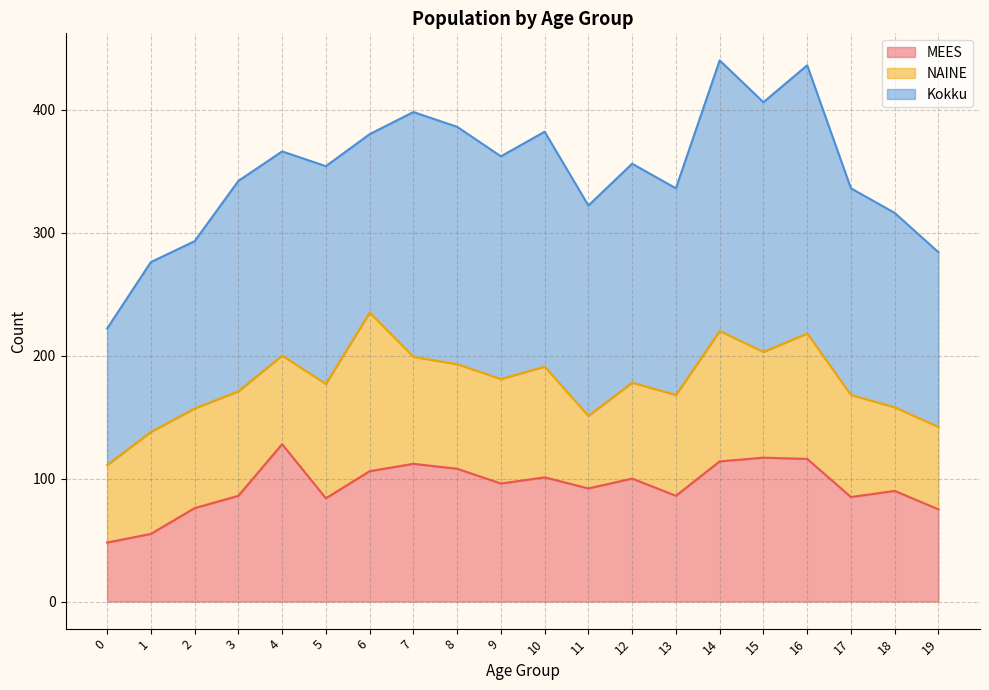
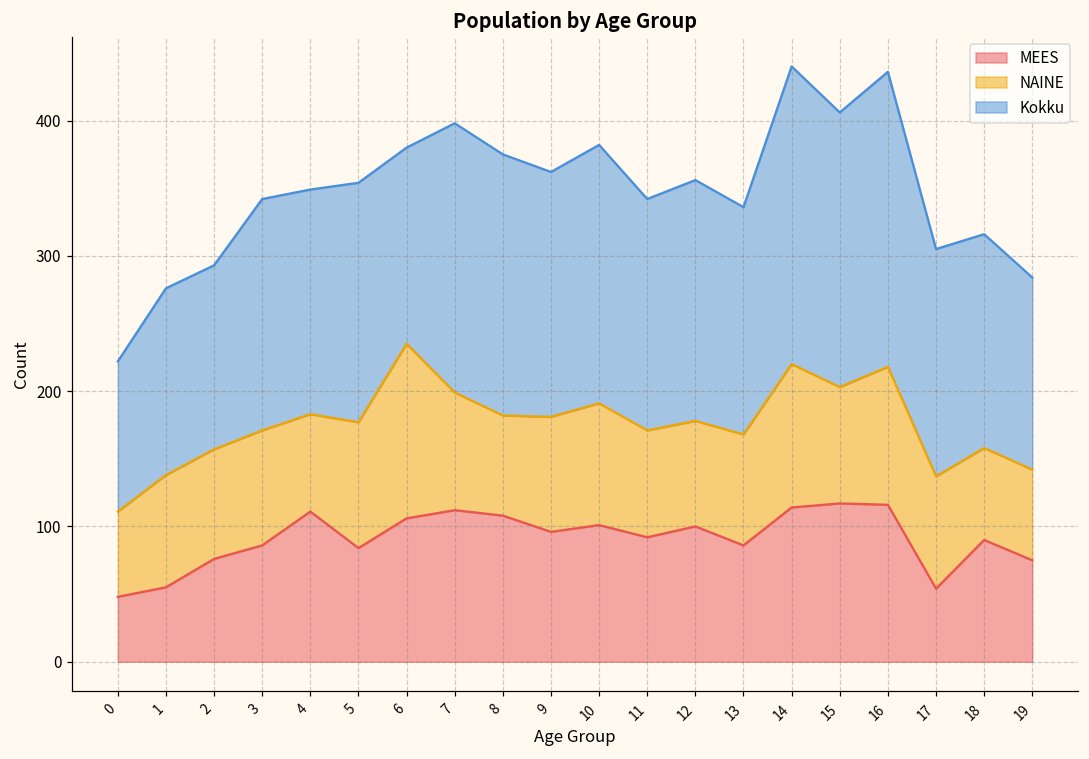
  {
    "MEES": {
      "0": 48,
      "1": 55,
      "2": 76,
      "3": 86,
-     "4": 128,
+     "4": 111,
      "5": 84,
      "6": 106,
      "7": 112,
      "8": 108,
      "9": 96,
      "10": 101,
      "11": 92,
      "12": 100,
      "13": 86,
      "14": 114,
      "15": 117,
      "16": 116,
-     "17": 85,
+     "17": 54,
      "18": 90,
      "19": 75
    },
    "NAINE": {
      "0": 63,
      "1": 83,
      "2": 81,
      "3": 85,
      "4": 72,
      "5": 93,
      "6": 129,
      "7": 87,
-     "8": 85,
+     "8": 74,
      "9": 85,
      "10": 90,
-     "11": 59,
+     "11": 79,
      "12": 78,
      "13": 82,
      "14": 106,
      "15": 86,
      "16": 102,
      "17": 83,
      "18": 68,
      "19": 67
    },
    "Kokku": {
      "0": 111,
      "1": 138,
      "2": 136,
      "3": 171,
      "4": 166,
      "5": 177,
      "6": 145,
      "7": 199,
      "8": 193,
      "9": 181,
      "10": 191,
      "11": 171,
      "12": 178,
      "13": 168,
      "14": 220,
      "15": 203,
      "16": 218,
      "17": 168,
      "18": 158,
      "19": 142
    }
  }
